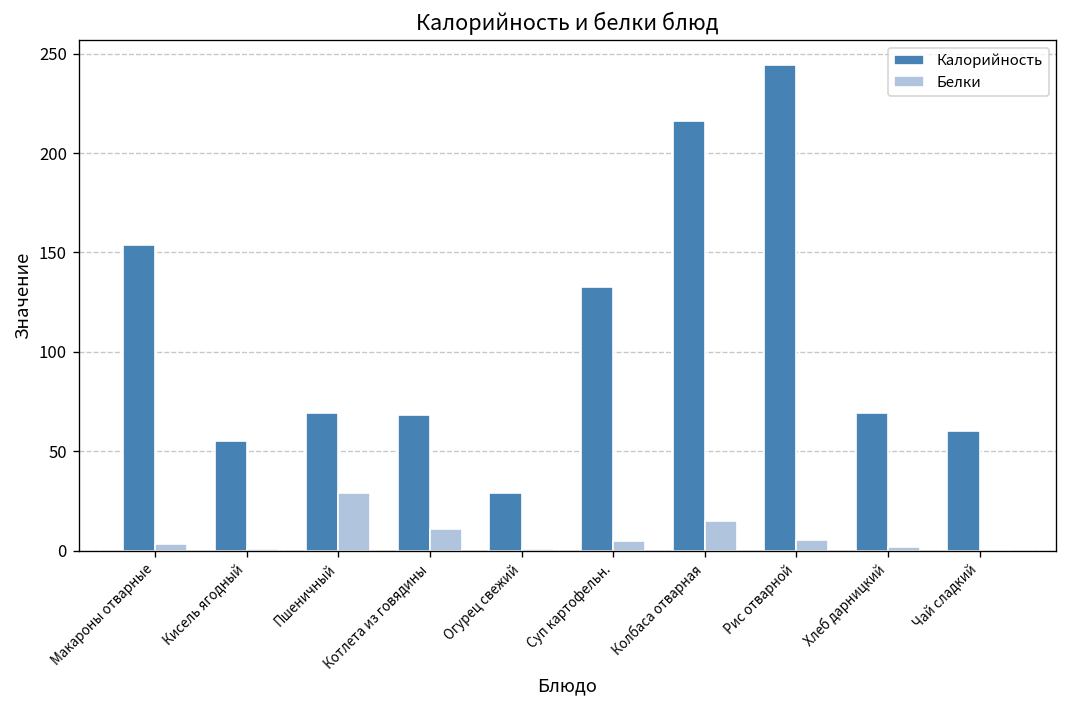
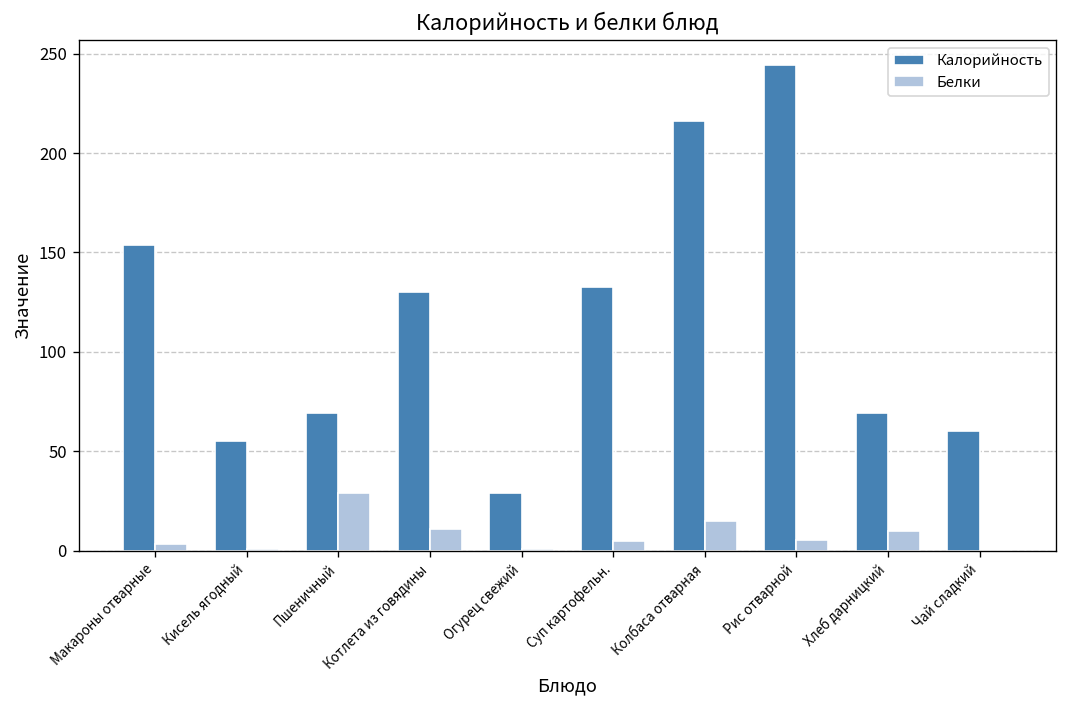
  {
    "Калорийность": {
      "Макароны отварные": 154,
      "Кисель ягодный": 55,
      "Пшеничный": 69,
-     "Котлета из говядины": 68,
+     "Котлета из говядины": 130,
      "Огурец свежий": 29,
      "Суп картофельн.": 133,
      "Колбаса отварная": 216,
      "Рис отварной": 245,
      "Хлеб дарницкий": 69,
      "Чай сладкий": 60
    },
    "Белки": {
      "Макароны отварные": 3,
      "Пшеничный": 29,
      "Котлета из говядины": 11,
      "Суп картофельн.": 5,
      "Колбаса отварная": 15,
      "Рис отварной": 5,
-     "Хлеб дарницкий": 2,
+     "Хлеб дарницкий": 10,
      "Чай сладкий": 0
    }
  }
